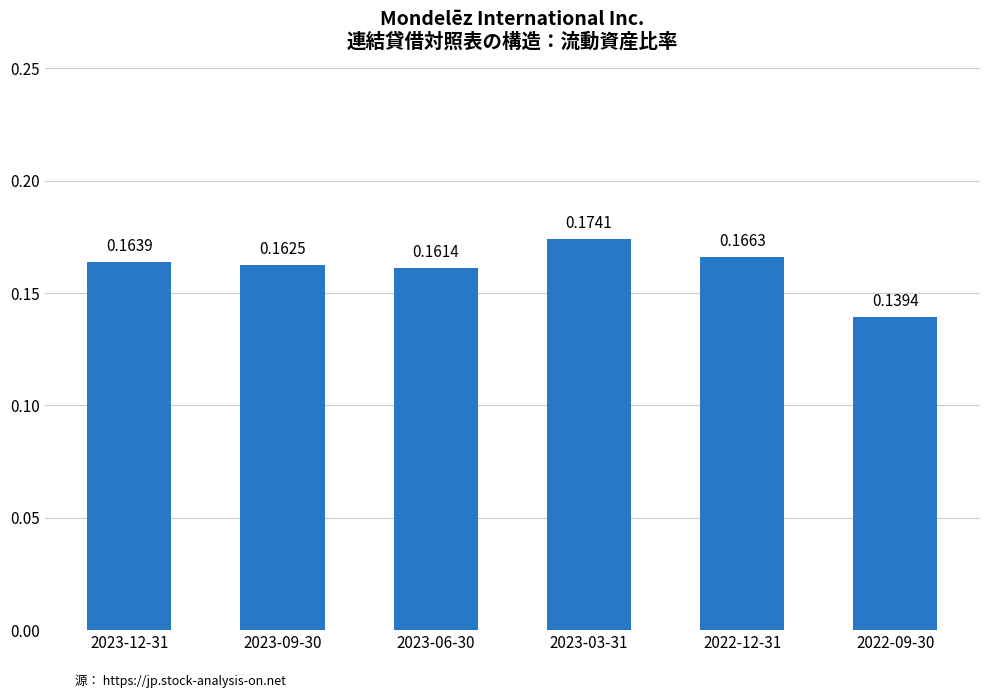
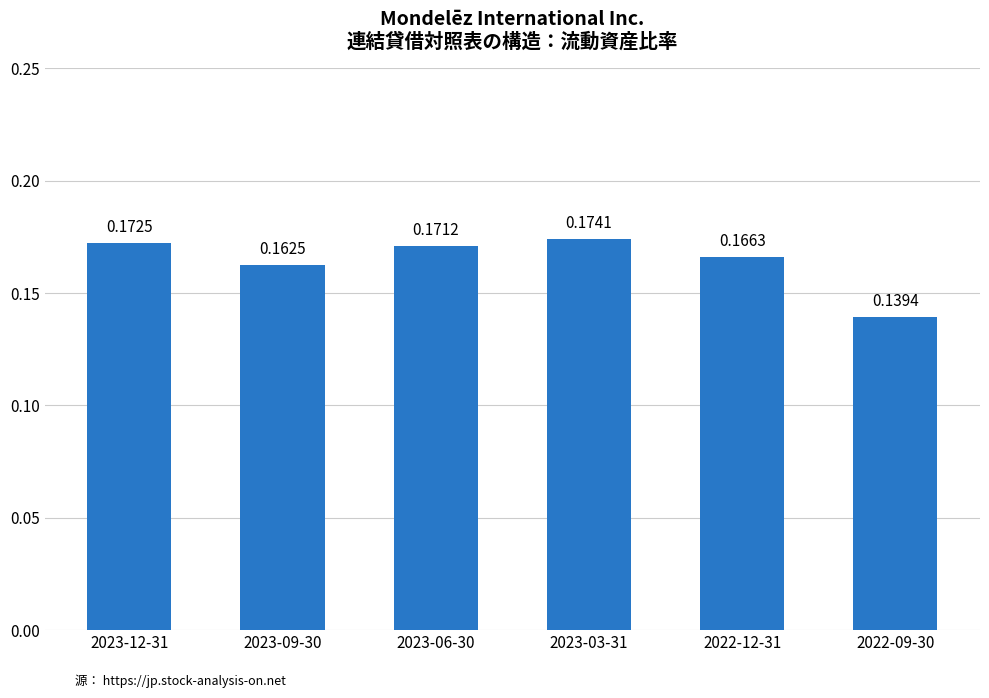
  {
-   "2023-12-31": 0.1639,
+   "2023-12-31": 0.1725,
    "2023-09-30": 0.1625,
-   "2023-06-30": 0.1614,
+   "2023-06-30": 0.1712,
    "2023-03-31": 0.1741,
    "2022-12-31": 0.1663,
    "2022-09-30": 0.1394
  }
